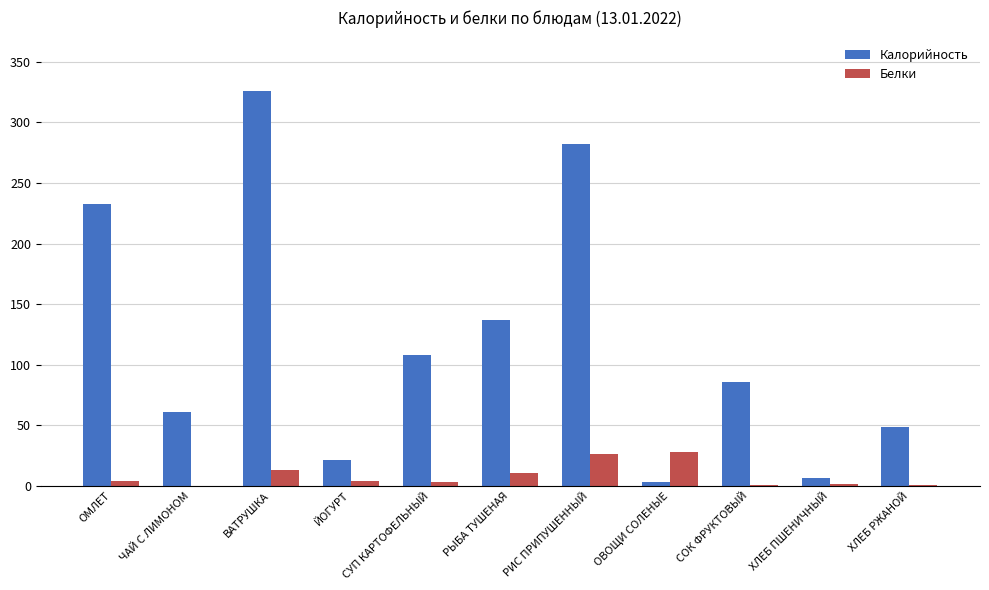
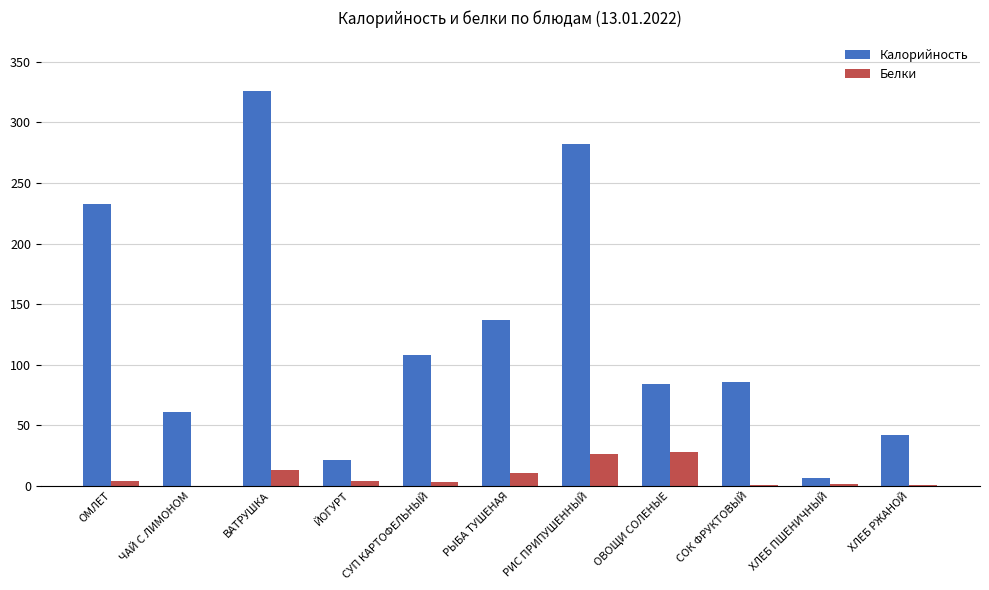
  {
    "Калорийность": {
      "ОМЛЕТ": 232,
      "ЧАЙ С ЛИМОНОМ": 61,
      "ВАТРУШКА": 326,
      "ЙОГУРТ": 21,
      "СУП КАРТОФЕЛЬНЫЙ": 108,
      "РЫБА ТУШЕНАЯ": 137,
      "РИС ПРИПУШЕННЫЙ": 282,
-     "ОВОЩИ СОЛЕНЫЕ": 3,
+     "ОВОЩИ СОЛЕНЫЕ": 84,
      "СОК ФРУКТОВЫЙ": 86,
      "ХЛЕБ ПШЕНИЧНЫЙ": 7,
-     "ХЛЕБ РЖАНОЙ": 48
+     "ХЛЕБ РЖАНОЙ": 42
    },
    "Белки": {
      "ОМЛЕТ": 4,
      "ВАТРУШКА": 13,
      "ЙОГУРТ": 4,
      "СУП КАРТОФЕЛЬНЫЙ": 3,
      "РЫБА ТУШЕНАЯ": 10,
      "РИС ПРИПУШЕННЫЙ": 26,
      "ОВОЩИ СОЛЕНЫЕ": 28
    }
  }
